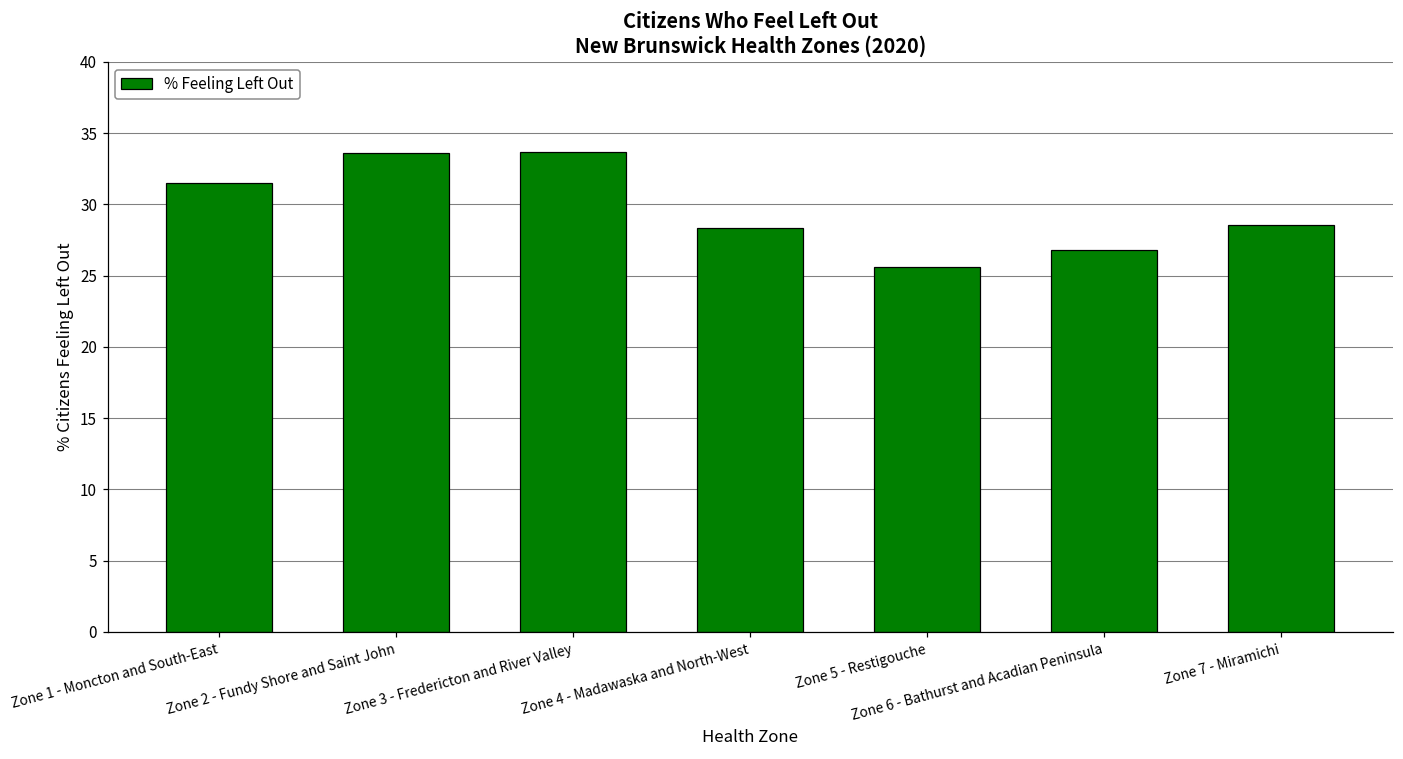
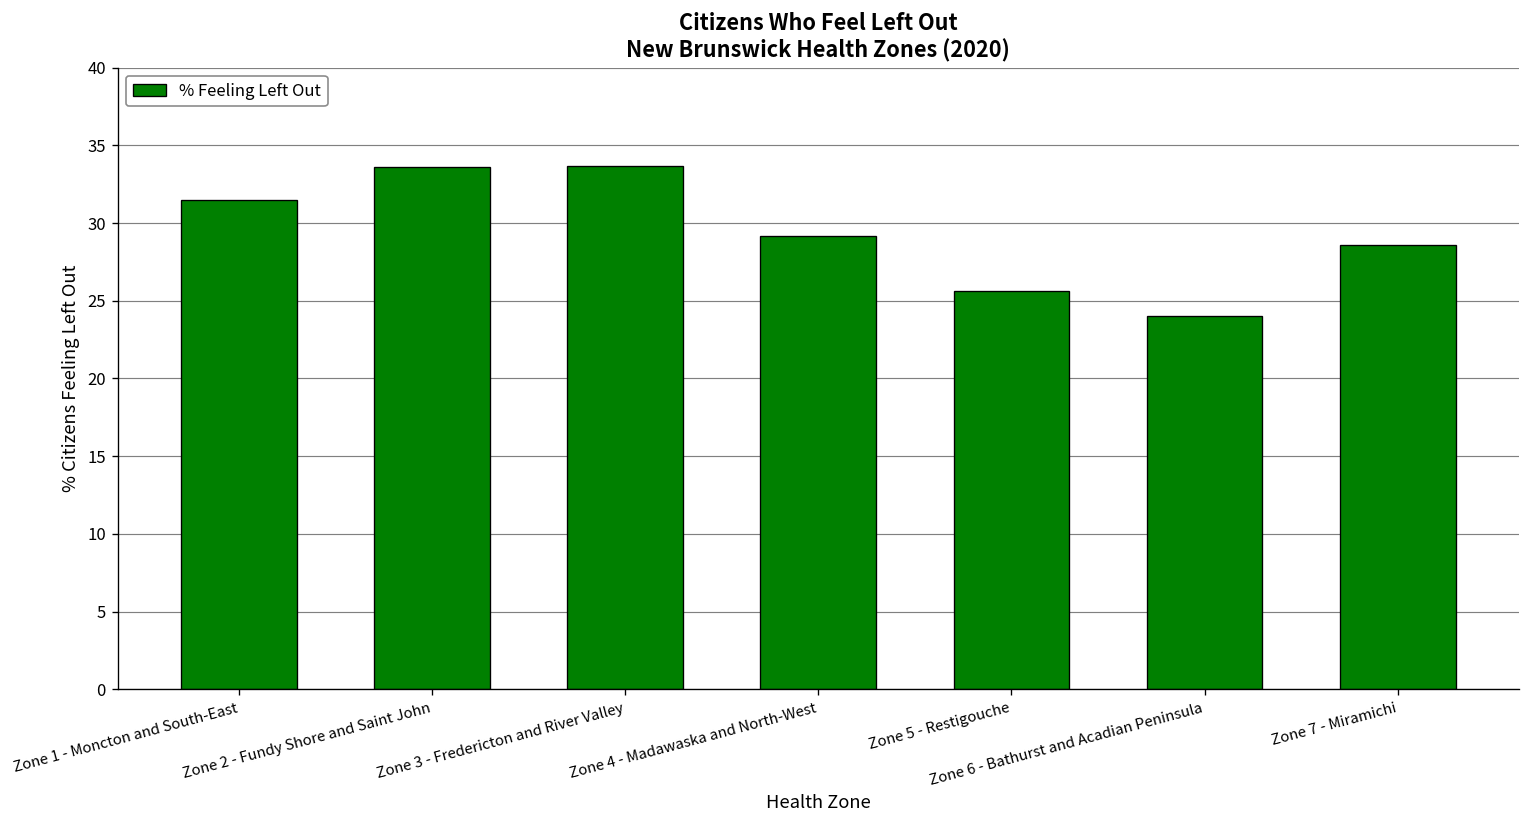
  {
    "Zone 1 - Moncton and South-East": 31.5,
    "Zone 2 - Fundy Shore and Saint John": 33.6,
    "Zone 3 - Fredericton and River Valley": 33.7,
-   "Zone 4 - Madawaska and North-West": 28.4,
+   "Zone 4 - Madawaska and North-West": 29.2,
    "Zone 5 - Restigouche": 25.6,
-   "Zone 6 - Bathurst and Acadian Peninsula": 26.8,
+   "Zone 6 - Bathurst and Acadian Peninsula": 24.0,
    "Zone 7 - Miramichi": 28.6
  }
